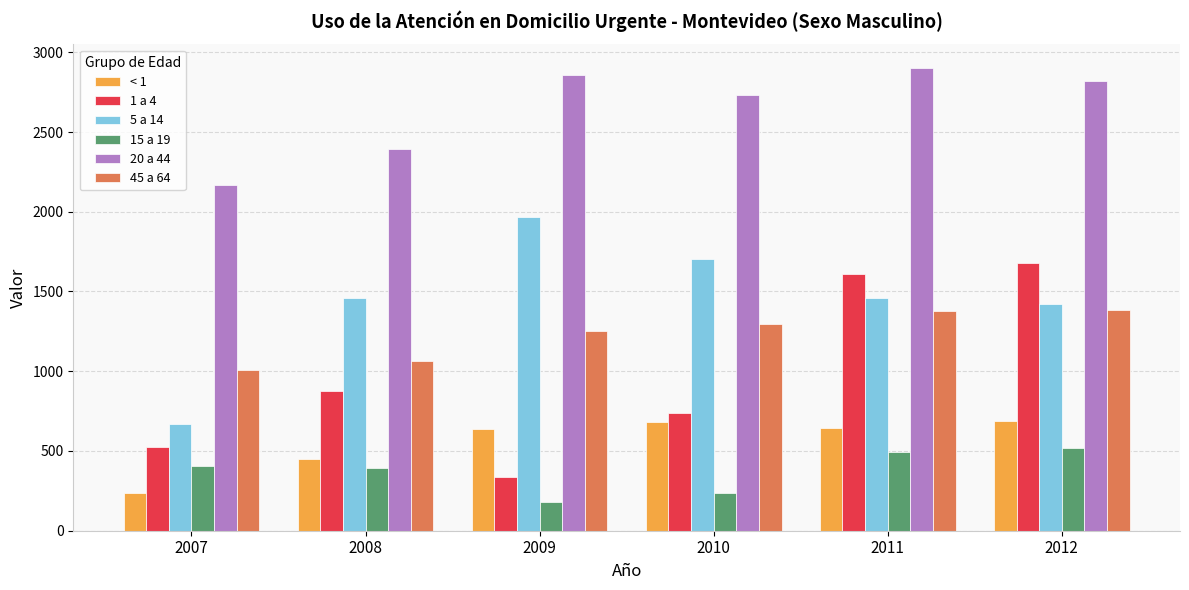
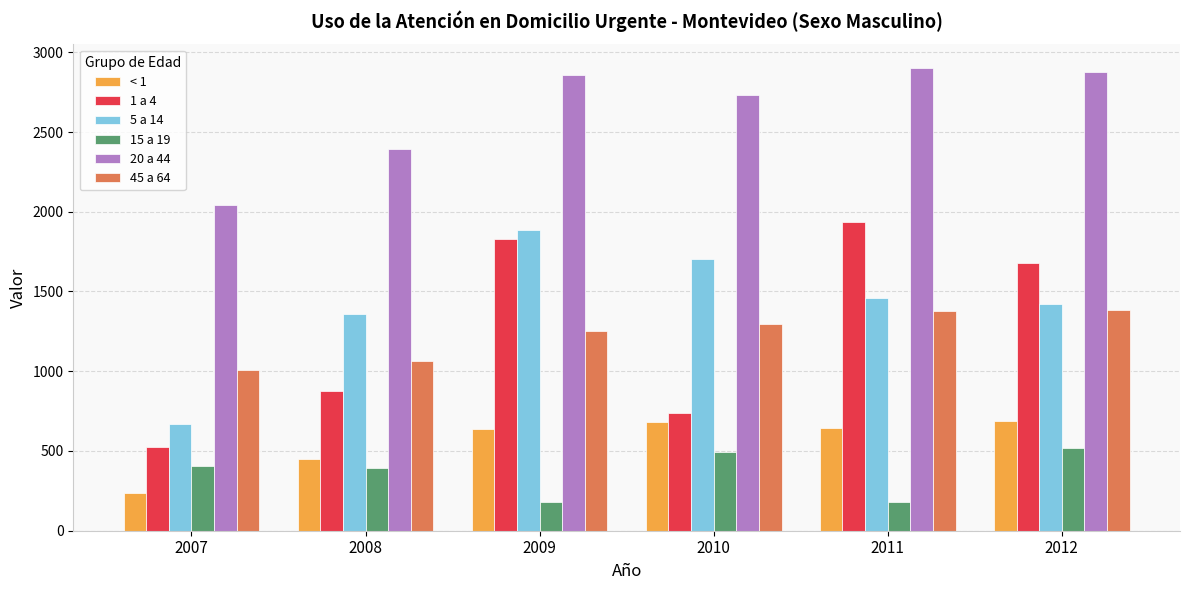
  {
    "1 a 4": {
      "2007": 530,
      "2008": 880,
-     "2009": 340,
+     "2009": 1830,
      "2010": 740,
-     "2011": 1610,
+     "2011": 1930,
      "2012": 1680
    },
    "5 a 14": {
      "2007": 670,
-     "2008": 1460,
-     "2009": 1960,
+     "2008": 1360,
+     "2009": 1890,
      "2010": 1710,
      "2011": 1460,
      "2012": 1420
    },
    "15 a 19": {
      "2007": 410,
      "2008": 390,
      "2009": 180,
-     "2010": 240,
-     "2011": 500,
+     "2010": 500,
+     "2011": 180,
      "2012": 520
    },
    "20 a 44": {
-     "2007": 2170,
+     "2007": 2040,
      "2008": 2390,
      "2009": 2860,
      "2010": 2730,
      "2011": 2900,
-     "2012": 2820
+     "2012": 2870
    }
  }
